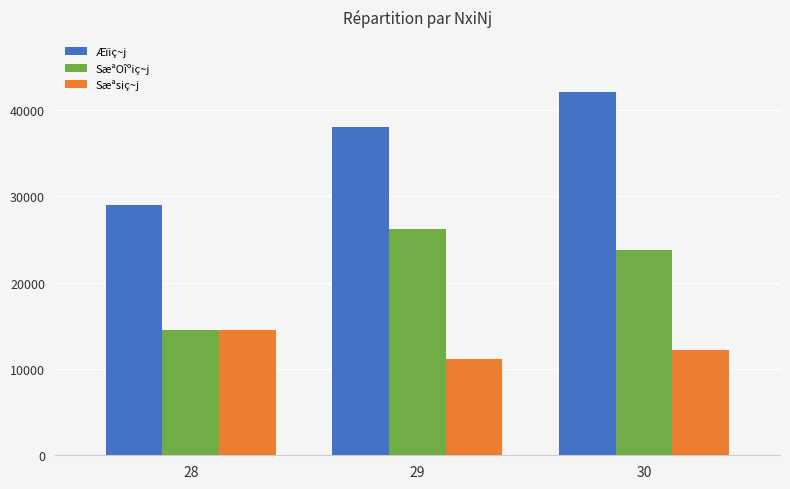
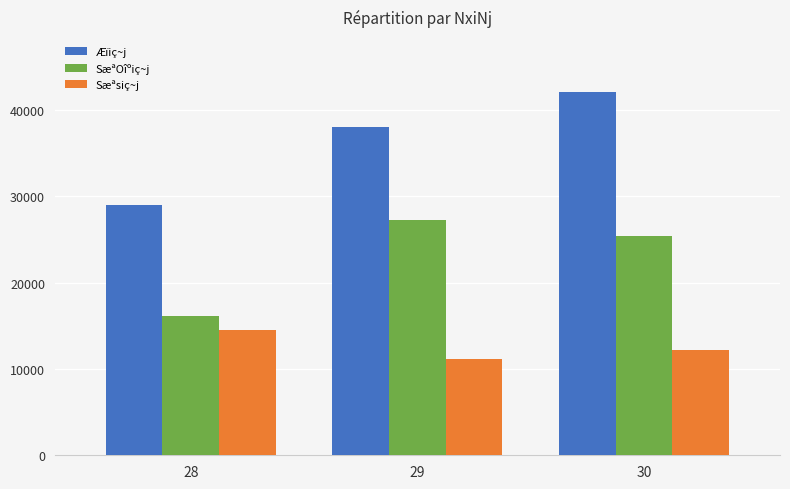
  {
    "Æïiç~j": {
      "28": 29000,
      "29": 38000,
      "30": 42000
    },
    "SæªOîºiç~j": {
-     "28": 14000,
-     "29": 26000,
-     "30": 24000
+     "28": 16000,
+     "29": 27000,
+     "30": 25000
    },
    "Sæªsiç~j": {
      "28": 14000,
      "29": 11000,
      "30": 12000
    }
  }
